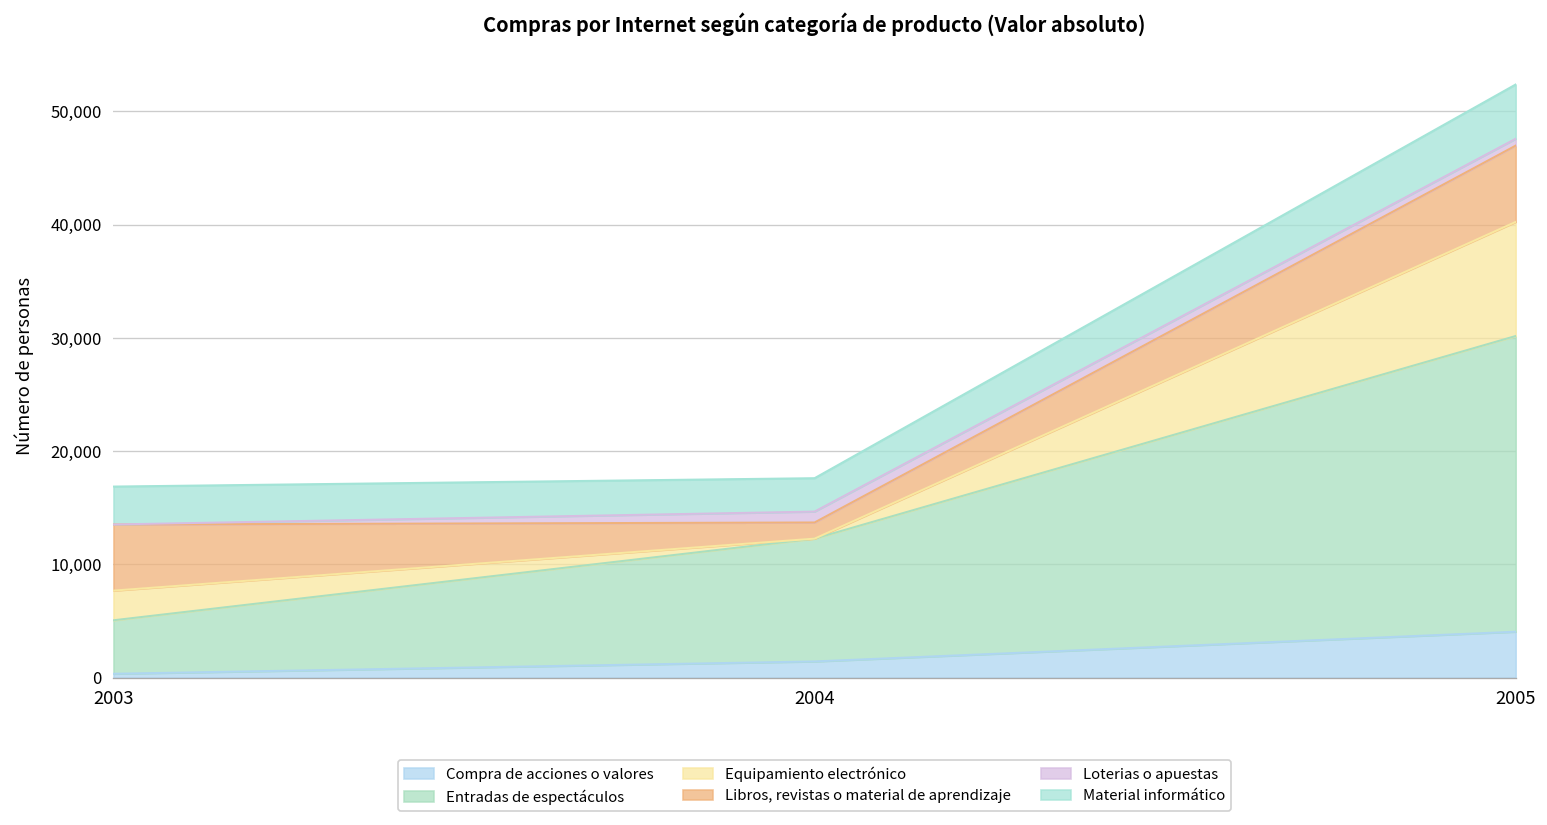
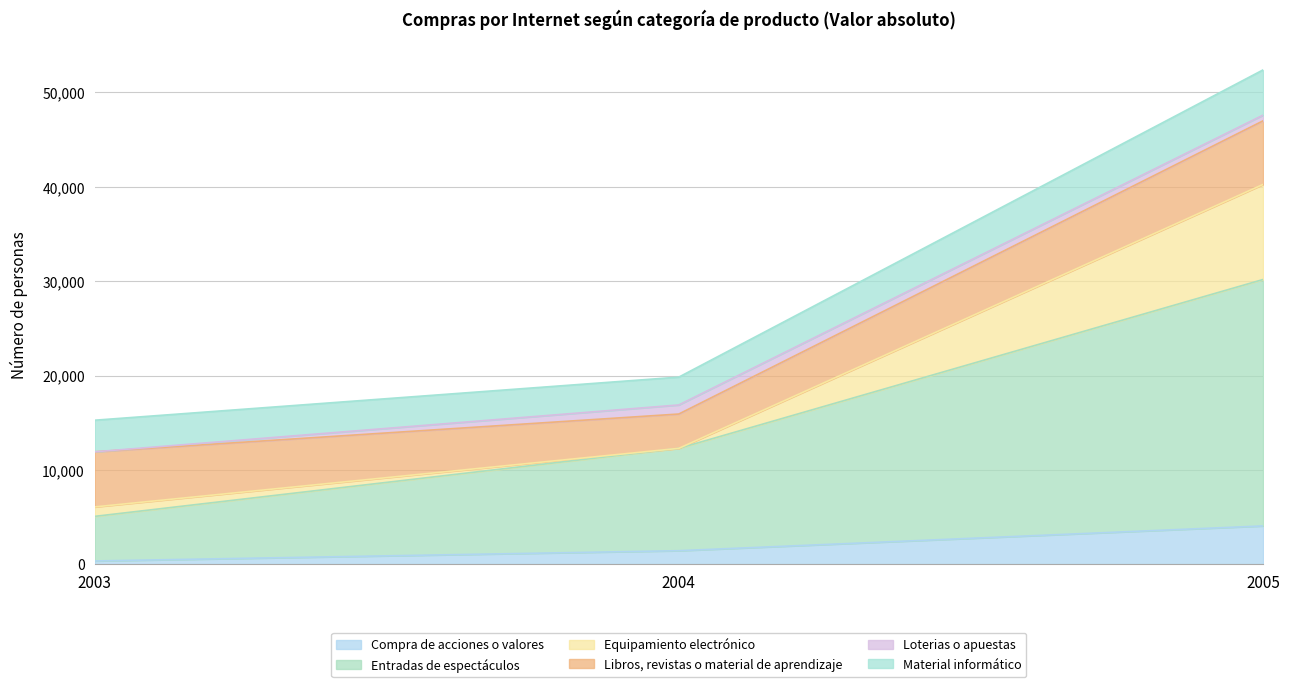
  {
    "Equipamiento electrónico": {
-     "2003": "3,000",
+     "2003": "1,000",
      "2005": "10,000"
    },
    "Libros, revistas o material de aprendizaje": {
-     "2004": "1,000",
+     "2004": "4,000",
      "2005": "7,000"
    }
  }
